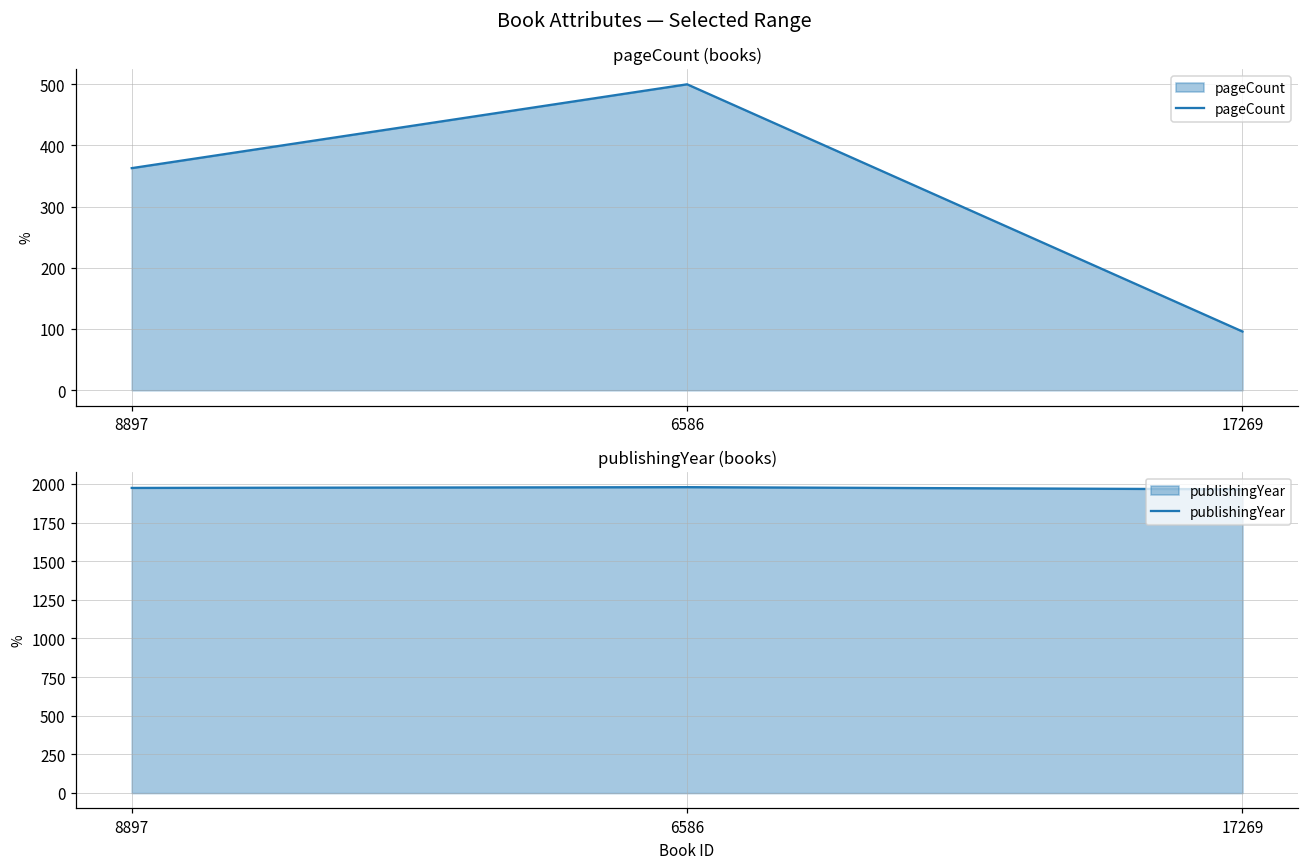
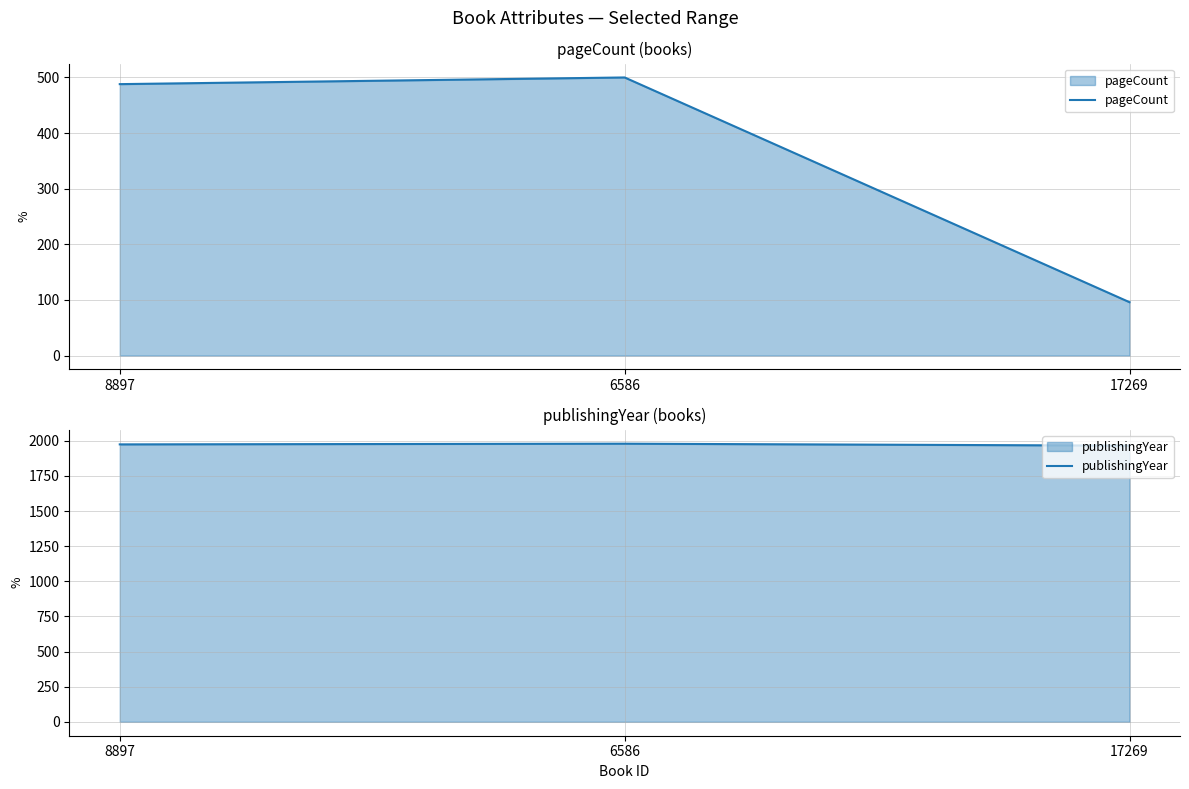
  {
    "pageCount (books)": {
-     "8897": 360,
+     "8897": 490,
      "6586": 500,
      "17269": 100
    },
    "publishingYear (books)": {
      "8897": 1970,
      "6586": 1980
    }
  }
